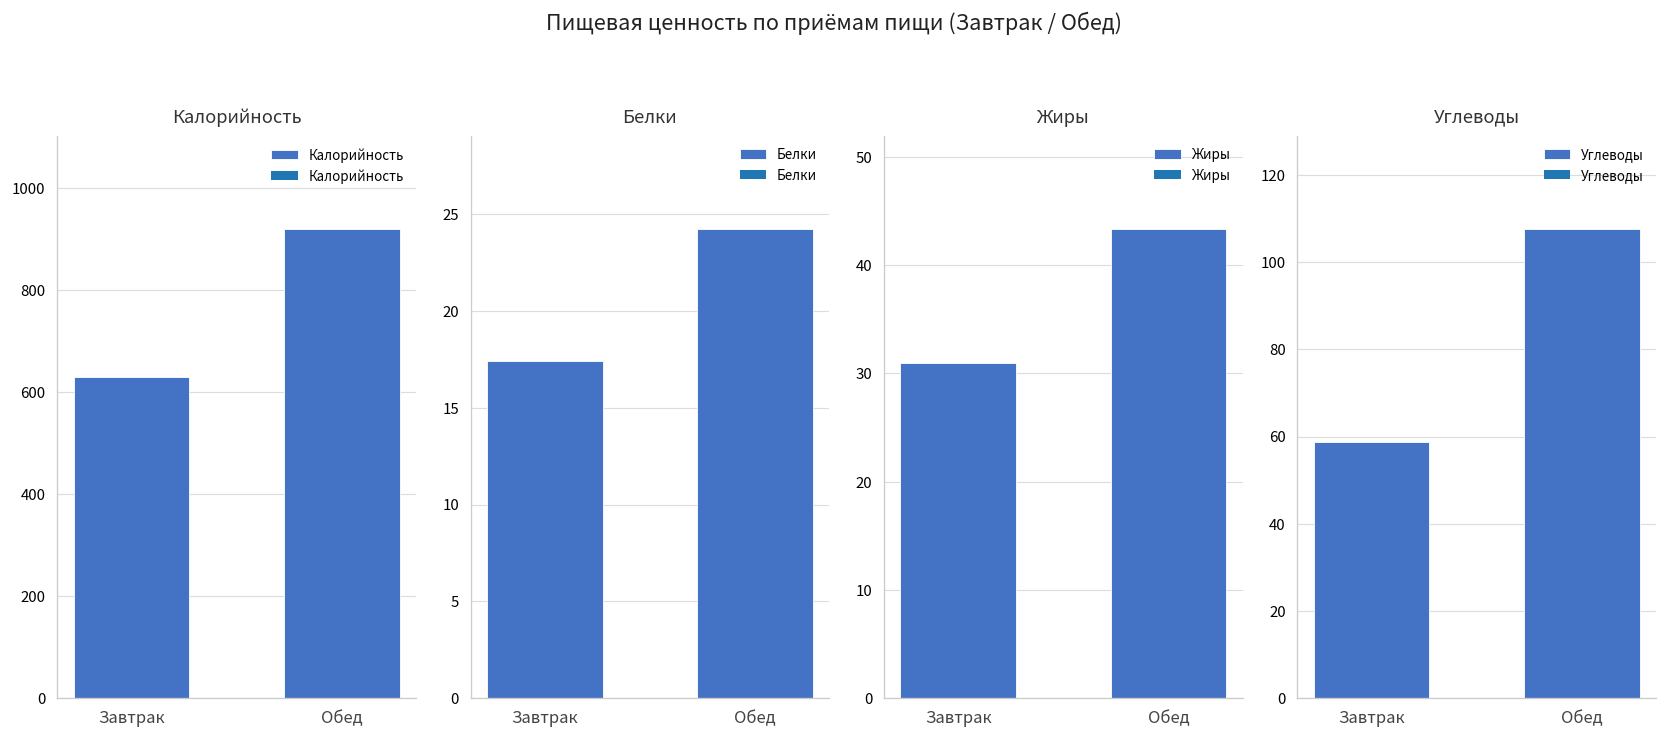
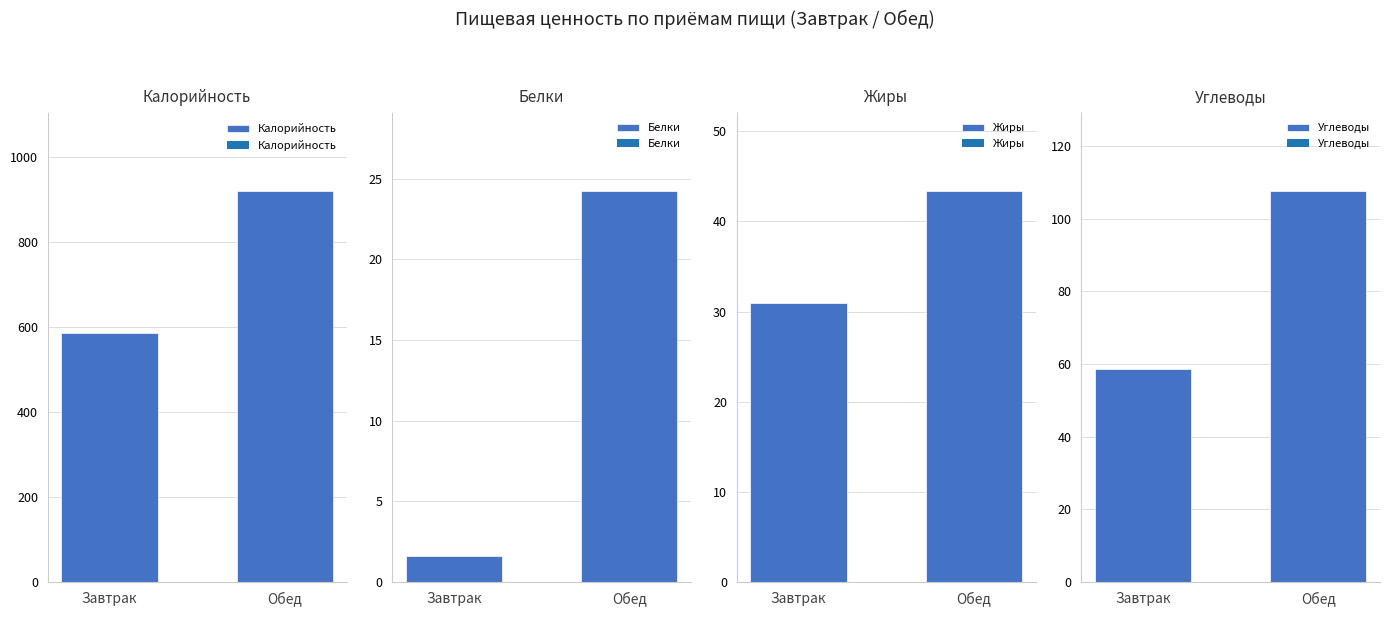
  {
    "Калорийность": {
-     "Завтрак": 630,
+     "Завтрак": 590,
      "Обед": 920
    },
    "Белки": {
-     "Завтрак": 17.4,
+     "Завтрак": 1.7,
      "Обед": 24.2
    },
    "Жиры": {
      "Завтрак": 31,
      "Обед": 43
    },
    "Углеводы": {
      "Завтрак": 59,
      "Обед": 108
    }
  }
